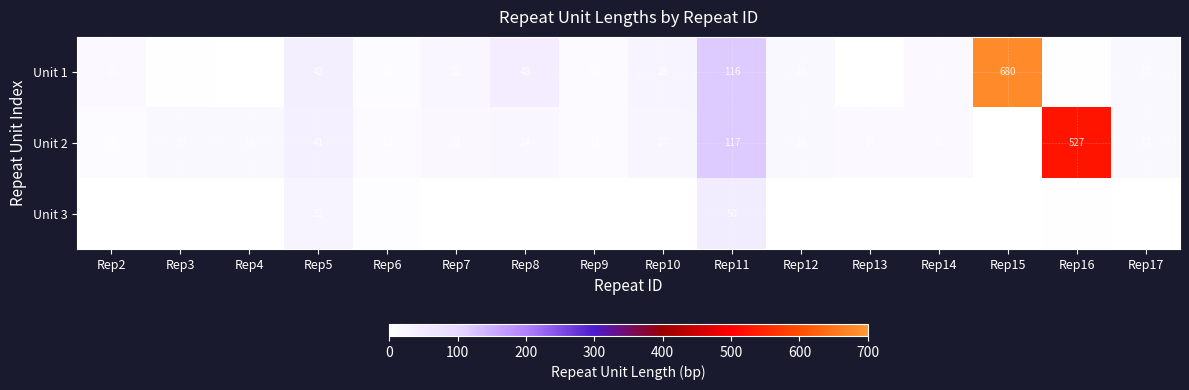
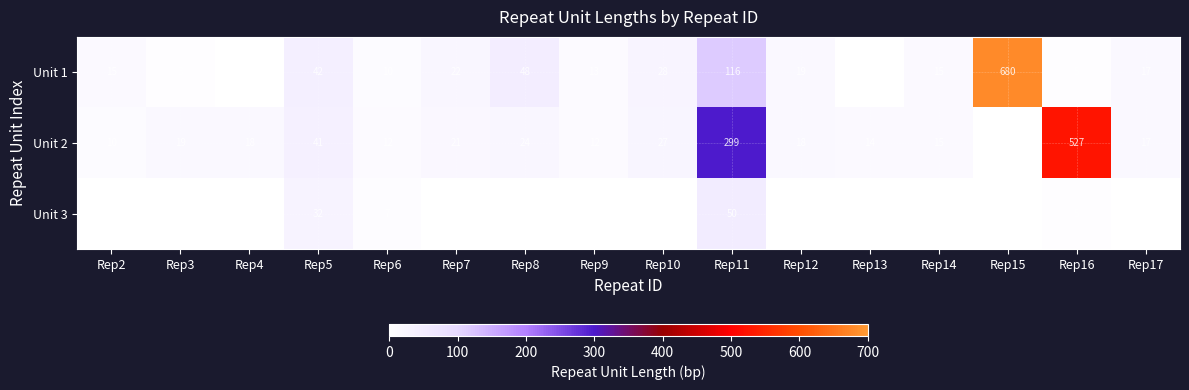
  {
    "Unit 1": {
      "Rep11": 116,
      "Rep15": 680
    },
    "Unit 2": {
-     "Rep11": 117,
+     "Rep11": 299,
      "Rep16": 527
    }
  }
